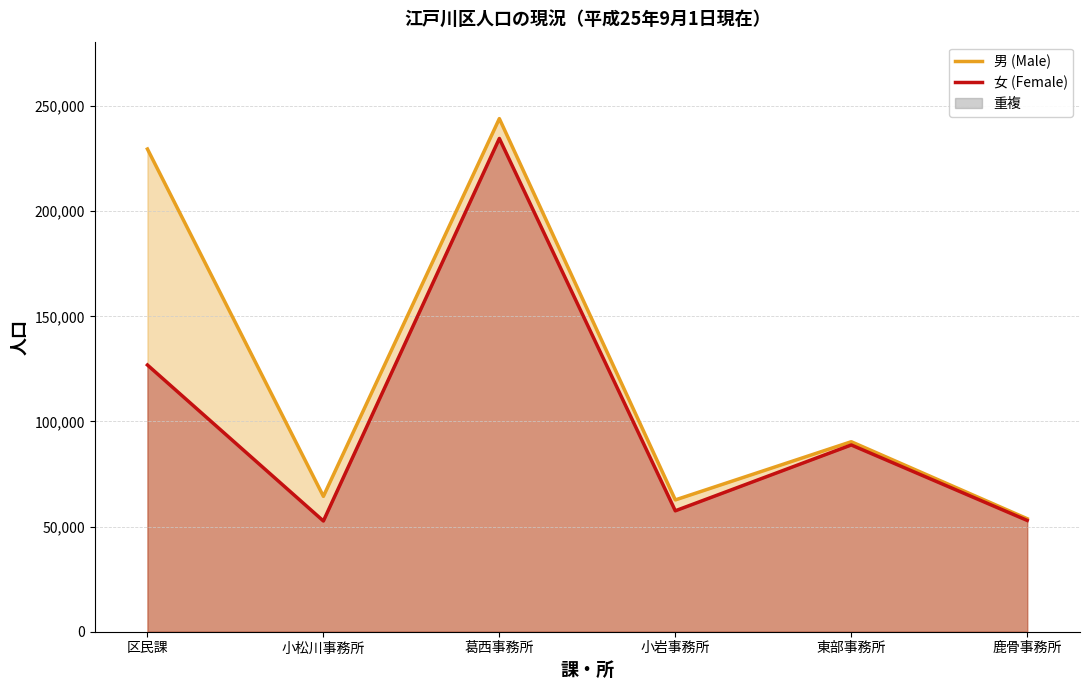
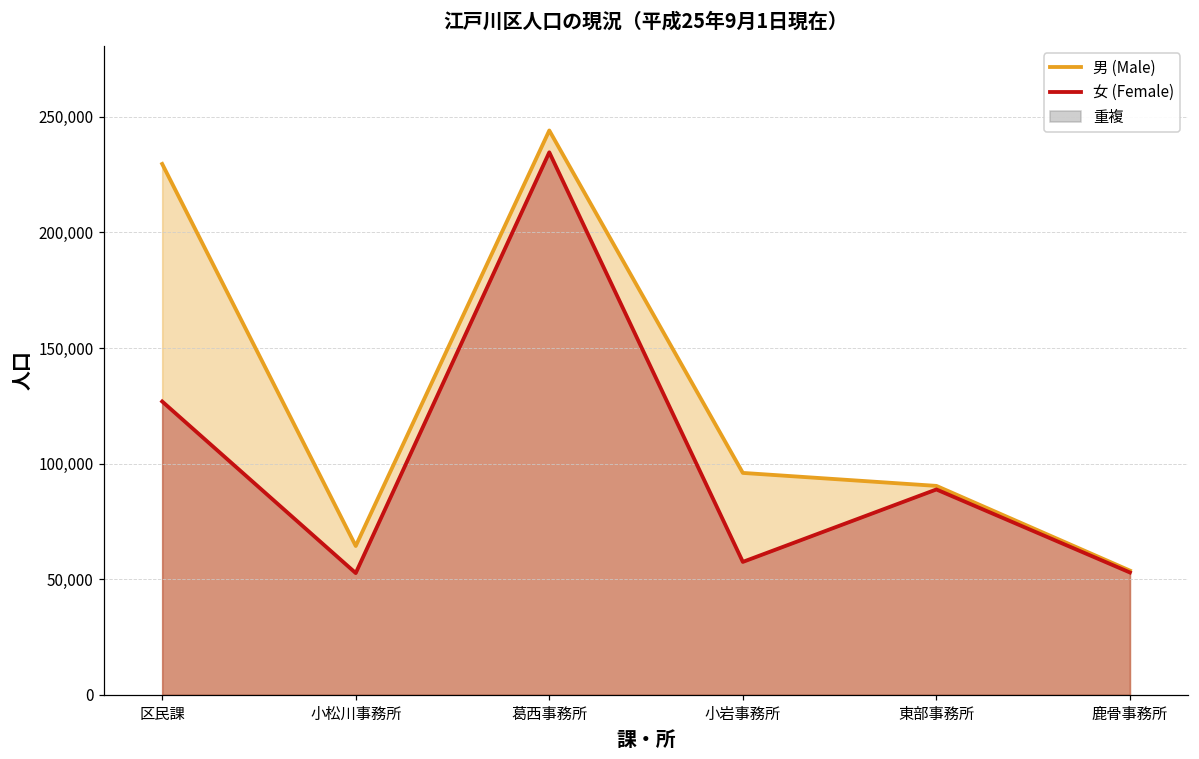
  {
    "男 (Male)": {
      "区民課": "230,000",
      "小松川事務所": "64,000",
      "葛西事務所": "244,000",
-     "小岩事務所": "63,000",
+     "小岩事務所": "96,000",
      "東部事務所": "90,000"
    },
    "重複": {
      "区民課": "127,000",
      "小松川事務所": "53,000",
      "葛西事務所": "235,000",
      "小岩事務所": "58,000",
      "東部事務所": "89,000"
    }
  }
